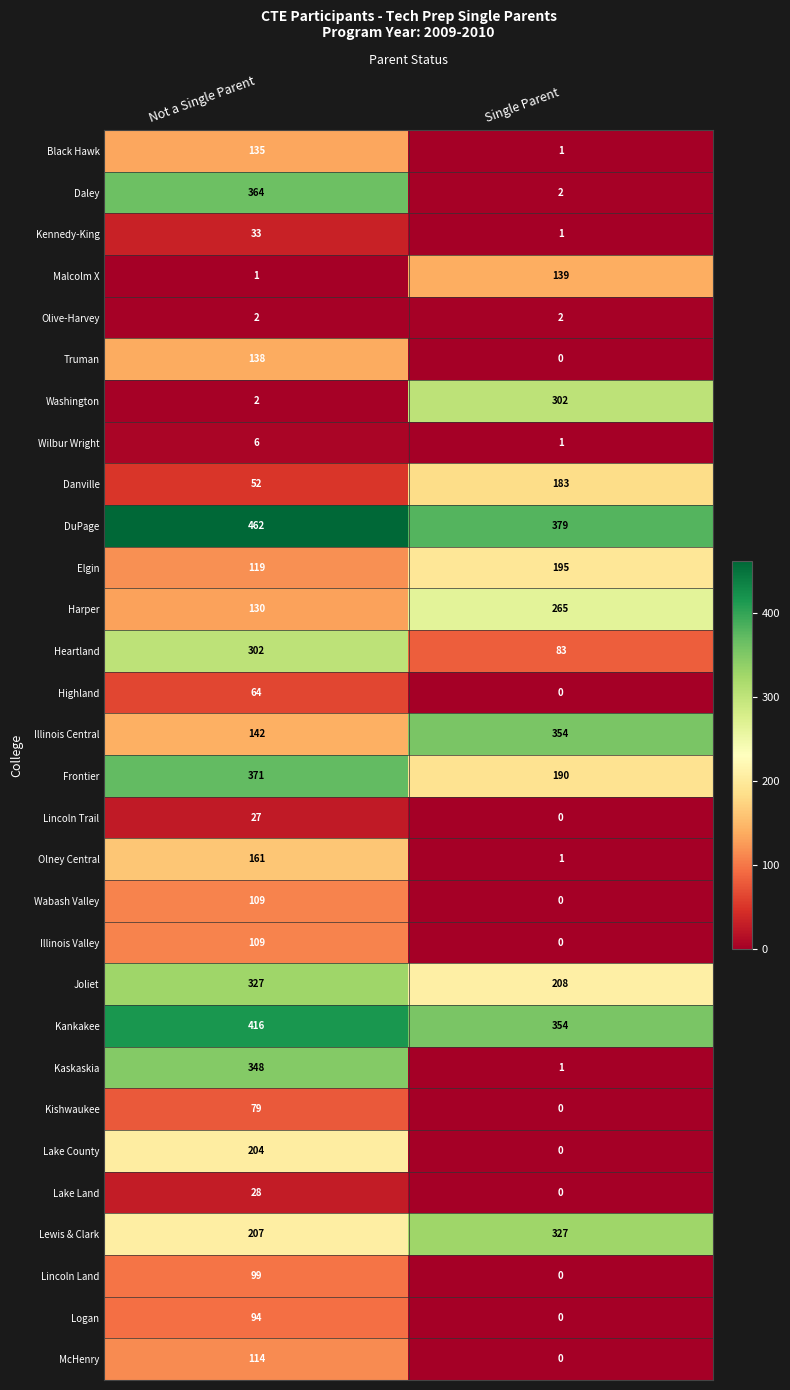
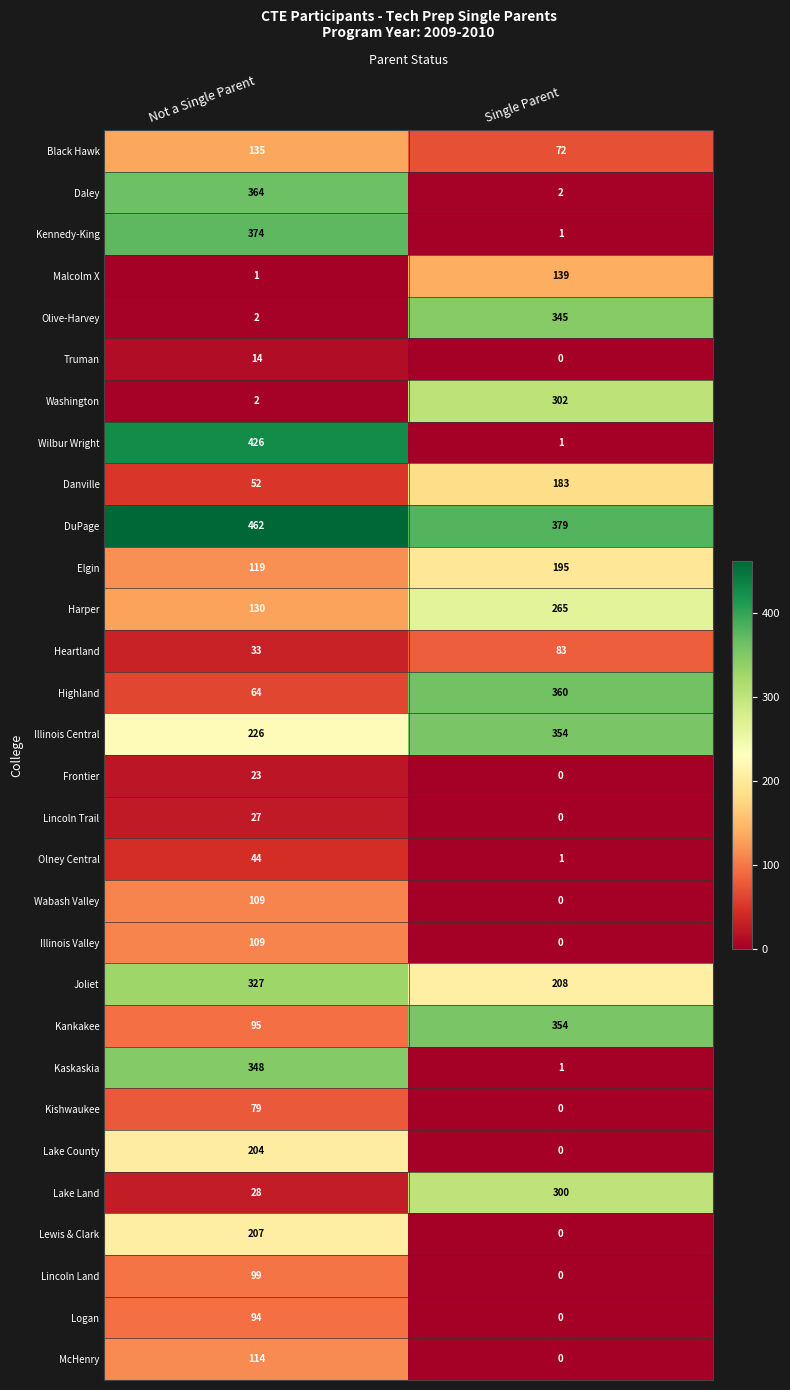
  {
    "Black Hawk": {
      "Not a Single Parent": 135,
-     "Single Parent": 1
+     "Single Parent": 72
    },
    "Daley": {
      "Not a Single Parent": 364,
      "Single Parent": 2
    },
    "Kennedy-King": {
-     "Not a Single Parent": 33,
+     "Not a Single Parent": 374,
      "Single Parent": 1
    },
    "Malcolm X": {
      "Not a Single Parent": 1,
      "Single Parent": 139
    },
    "Olive-Harvey": {
      "Not a Single Parent": 2,
-     "Single Parent": 2
+     "Single Parent": 345
    },
    "Truman": {
-     "Not a Single Parent": 138,
+     "Not a Single Parent": 14,
      "Single Parent": 0
    },
    "Washington": {
      "Not a Single Parent": 2,
      "Single Parent": 302
    },
    "Wilbur Wright": {
-     "Not a Single Parent": 6,
+     "Not a Single Parent": 426,
      "Single Parent": 1
    },
    "Danville": {
      "Not a Single Parent": 52,
      "Single Parent": 183
    },
    "DuPage": {
      "Not a Single Parent": 462,
      "Single Parent": 379
    },
    "Elgin": {
      "Not a Single Parent": 119,
      "Single Parent": 195
    },
    "Harper": {
      "Not a Single Parent": 130,
      "Single Parent": 265
    },
    "Heartland": {
-     "Not a Single Parent": 302,
+     "Not a Single Parent": 33,
      "Single Parent": 83
    },
    "Highland": {
      "Not a Single Parent": 64,
-     "Single Parent": 0
+     "Single Parent": 360
    },
    "Illinois Central": {
-     "Not a Single Parent": 142,
+     "Not a Single Parent": 226,
      "Single Parent": 354
    },
    "Frontier": {
-     "Not a Single Parent": 371,
-     "Single Parent": 190
+     "Not a Single Parent": 23,
+     "Single Parent": 0
    },
    "Lincoln Trail": {
      "Not a Single Parent": 27,
      "Single Parent": 0
    },
    "Olney Central": {
-     "Not a Single Parent": 161,
+     "Not a Single Parent": 44,
      "Single Parent": 1
    },
    "Wabash Valley": {
      "Not a Single Parent": 109,
      "Single Parent": 0
    },
    "Illinois Valley": {
      "Not a Single Parent": 109,
      "Single Parent": 0
    },
    "Joliet": {
      "Not a Single Parent": 327,
      "Single Parent": 208
    },
    "Kankakee": {
-     "Not a Single Parent": 416,
+     "Not a Single Parent": 95,
      "Single Parent": 354
    },
    "Kaskaskia": {
      "Not a Single Parent": 348,
      "Single Parent": 1
    },
    "Kishwaukee": {
      "Not a Single Parent": 79,
      "Single Parent": 0
    },
    "Lake County": {
      "Not a Single Parent": 204,
      "Single Parent": 0
    },
    "Lake Land": {
      "Not a Single Parent": 28,
-     "Single Parent": 0
+     "Single Parent": 300
    },
    "Lewis & Clark": {
      "Not a Single Parent": 207,
-     "Single Parent": 327
+     "Single Parent": 0
    },
    "Lincoln Land": {
      "Not a Single Parent": 99,
      "Single Parent": 0
    },
    "Logan": {
      "Not a Single Parent": 94,
      "Single Parent": 0
    },
    "McHenry": {
      "Not a Single Parent": 114,
      "Single Parent": 0
    }
  }
